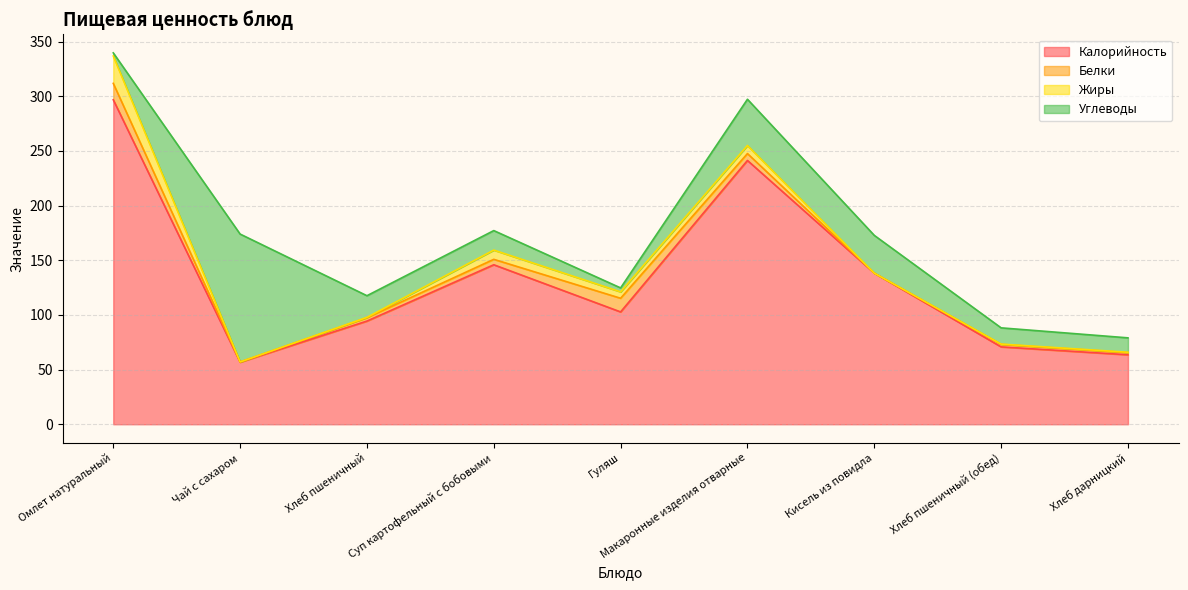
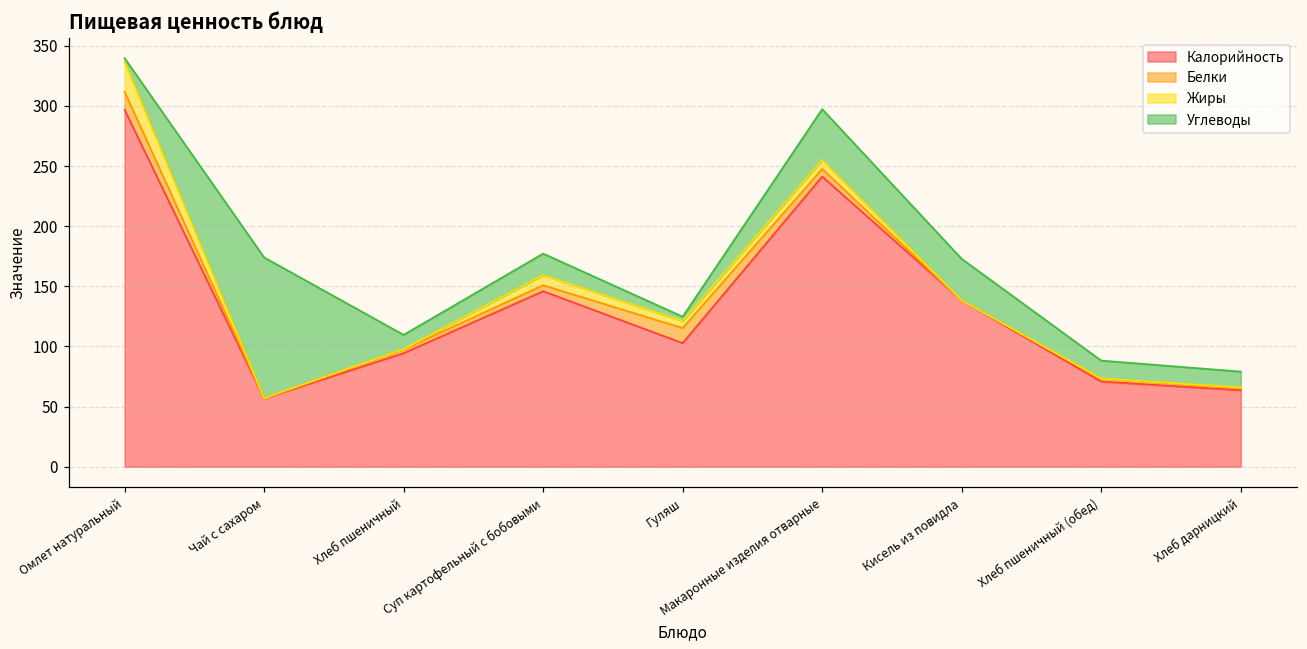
  {
    "Калорийность": {
      "Омлет натуральный": 297,
      "Хлеб пшеничный": 94,
      "Суп картофельный с бобовыми": 146,
      "Гуляш": 103,
      "Макаронные изделия отварные": 241,
      "Хлеб пшеничный (обед)": 71
    },
    "Углеводы": {
      "Омлет натуральный": 3,
      "Чай с сахаром": 117,
-     "Хлеб пшеничный": 20,
+     "Хлеб пшеничный": 12,
      "Суп картофельный с бобовыми": 18,
      "Гуляш": 4,
      "Макаронные изделия отварные": 42,
      "Кисель из повидла": 35,
      "Хлеб пшеничный (обед)": 15,
      "Хлеб дарницкий": 13
    }
  }
